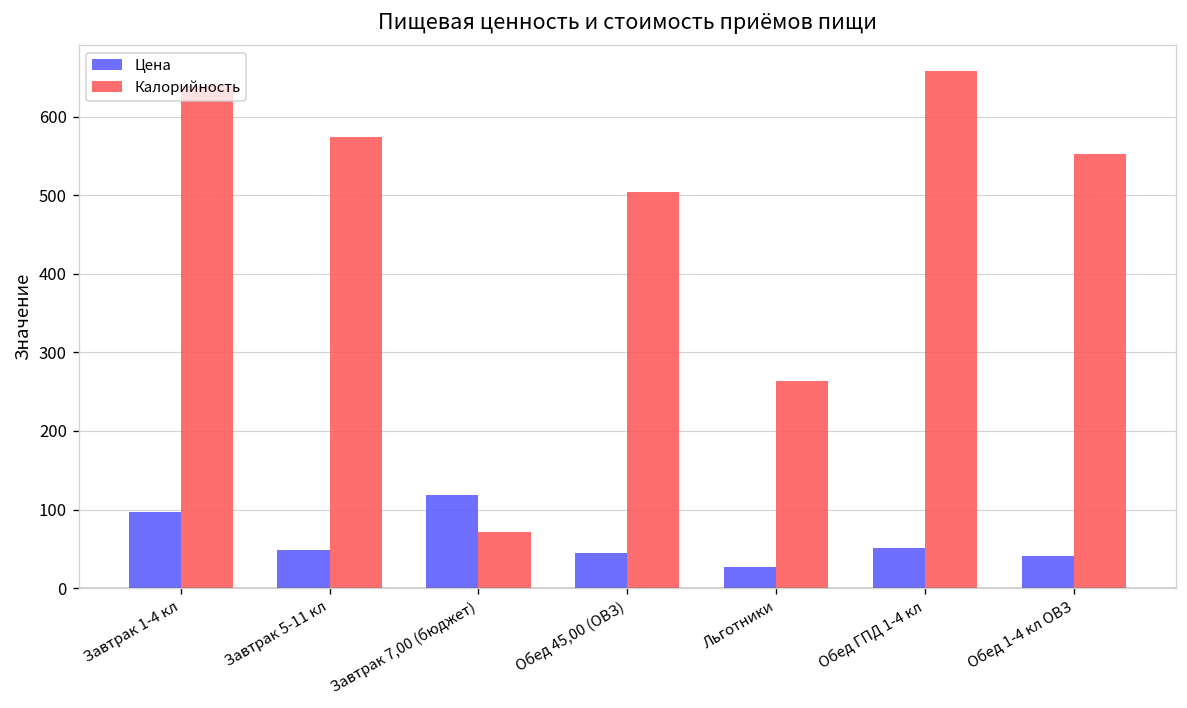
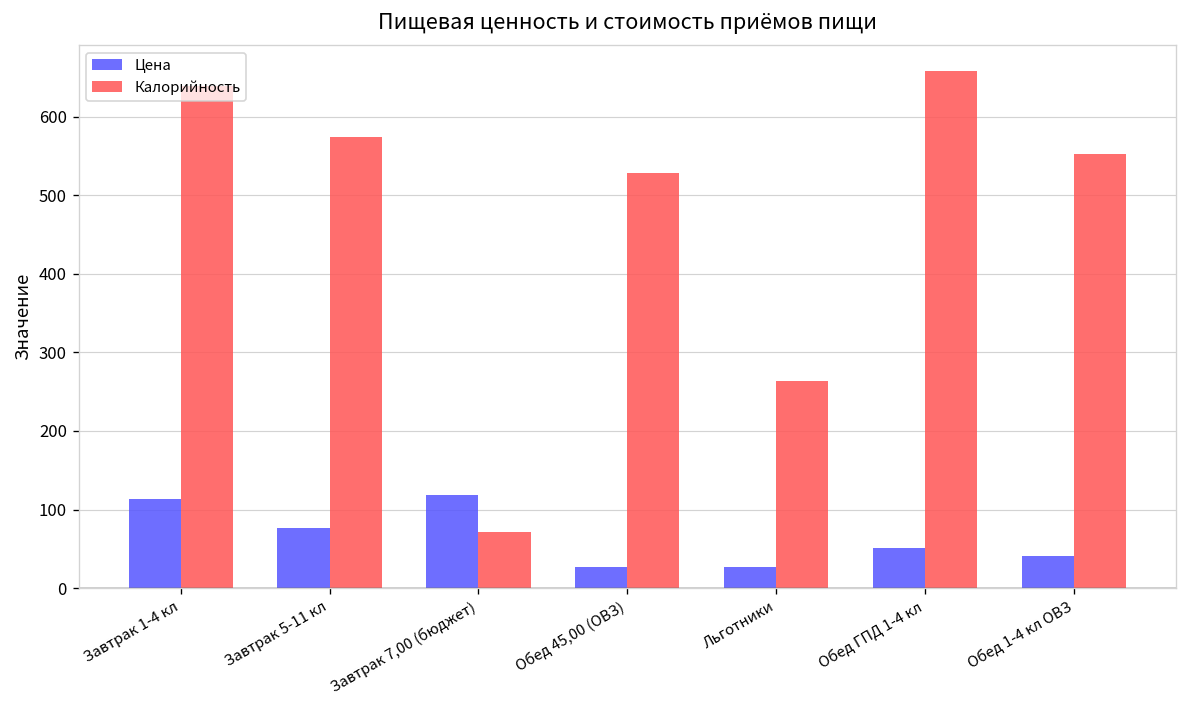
  {
    "Цена": {
-     "Завтрак 1-4 кл": 100,
-     "Завтрак 5-11 кл": 50,
+     "Завтрак 1-4 кл": 110,
+     "Завтрак 5-11 кл": 80,
      "Завтрак 7,00 (бюджет)": 120,
-     "Обед 45,00 (ОВЗ)": 50,
+     "Обед 45,00 (ОВЗ)": 30,
      "Льготники": 30,
      "Обед ГПД 1-4 кл": 50,
      "Обед 1-4 кл ОВЗ": 40
    },
    "Калорийность": {
      "Завтрак 5-11 кл": 570,
      "Завтрак 7,00 (бюджет)": 70,
-     "Обед 45,00 (ОВЗ)": 500,
+     "Обед 45,00 (ОВЗ)": 530,
      "Льготники": 260,
      "Обед ГПД 1-4 кл": 660,
      "Обед 1-4 кл ОВЗ": 550
    }
  }
